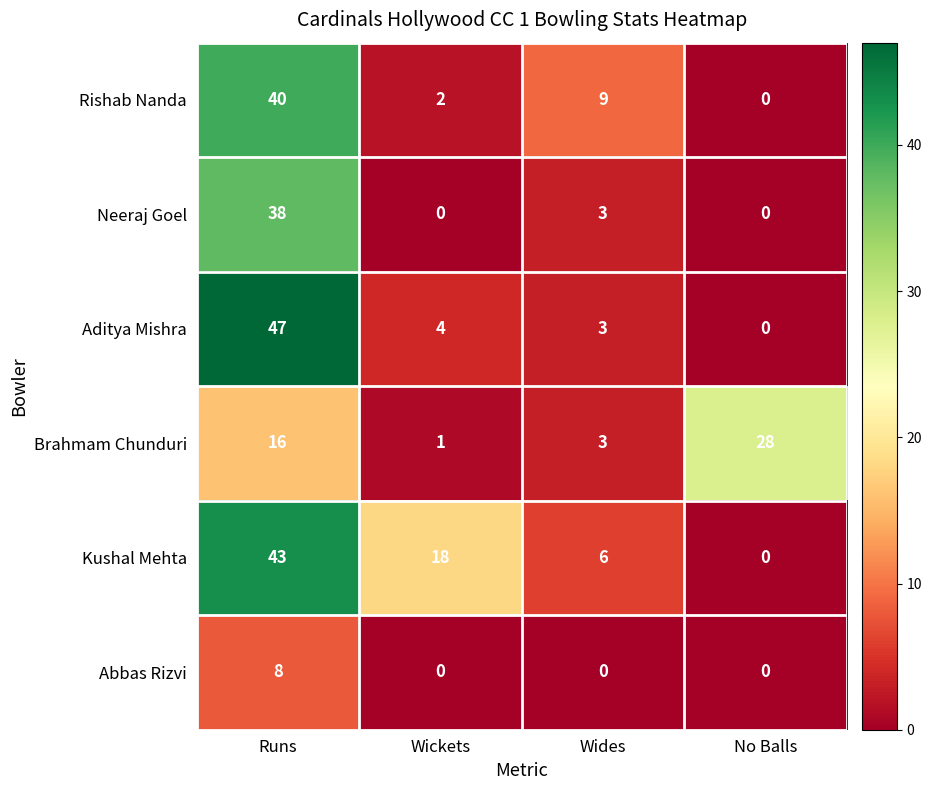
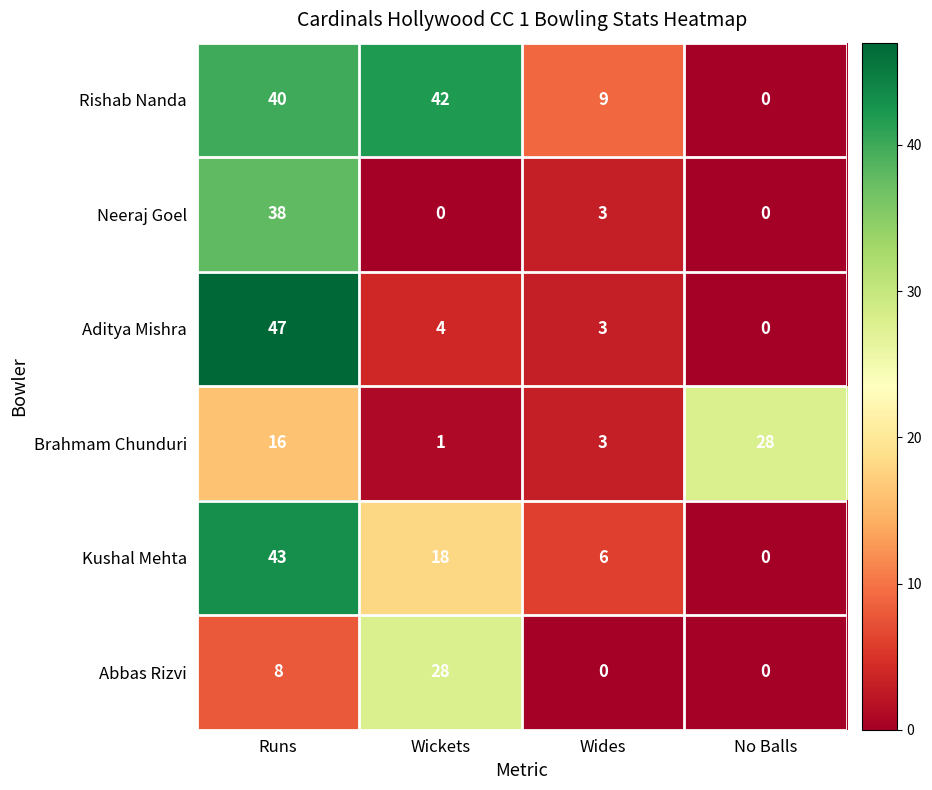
  {
    "Rishab Nanda": {
      "Runs": 40,
-     "Wickets": 2,
+     "Wickets": 42,
      "Wides": 9,
      "No Balls": 0
    },
    "Neeraj Goel": {
      "Runs": 38,
      "Wickets": 0,
      "Wides": 3,
      "No Balls": 0
    },
    "Aditya Mishra": {
      "Runs": 47,
      "Wickets": 4,
      "Wides": 3,
      "No Balls": 0
    },
    "Brahmam Chunduri": {
      "Runs": 16,
      "Wickets": 1,
      "Wides": 3,
      "No Balls": 28
    },
    "Kushal Mehta": {
      "Runs": 43,
      "Wickets": 18,
      "Wides": 6,
      "No Balls": 0
    },
    "Abbas Rizvi": {
      "Runs": 8,
-     "Wickets": 0,
+     "Wickets": 28,
      "Wides": 0,
      "No Balls": 0
    }
  }
